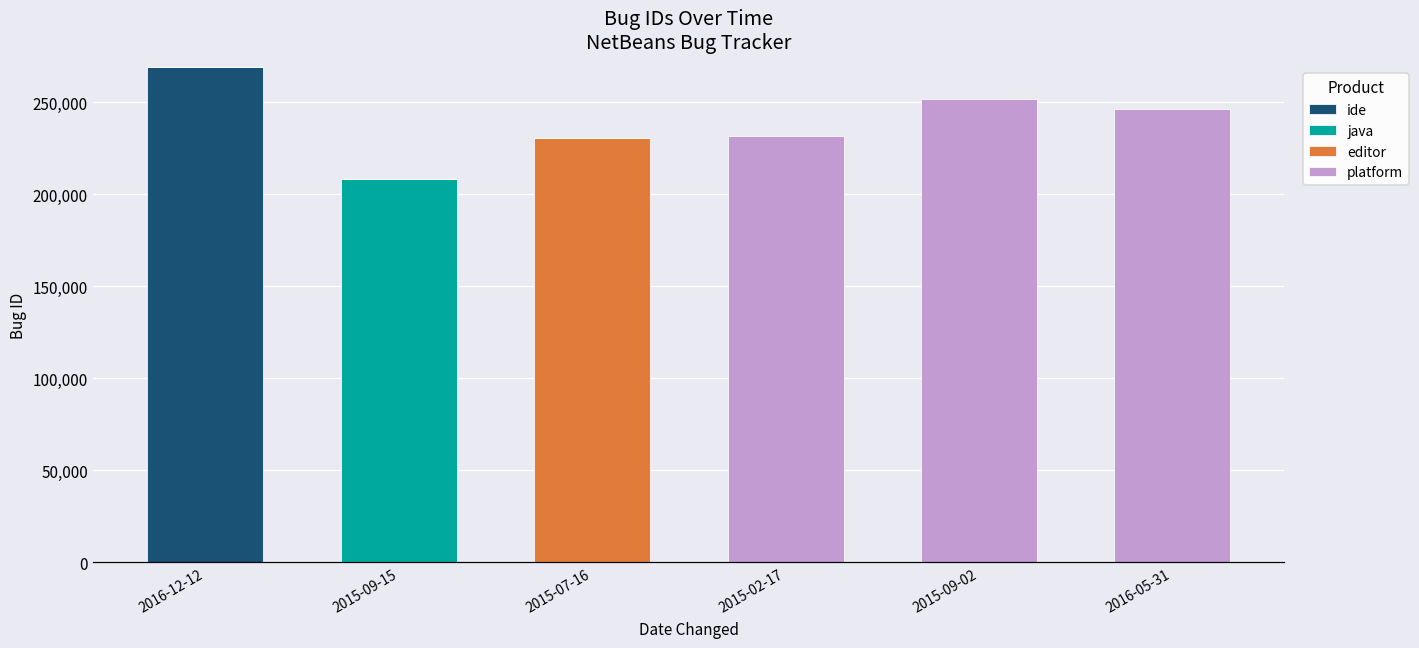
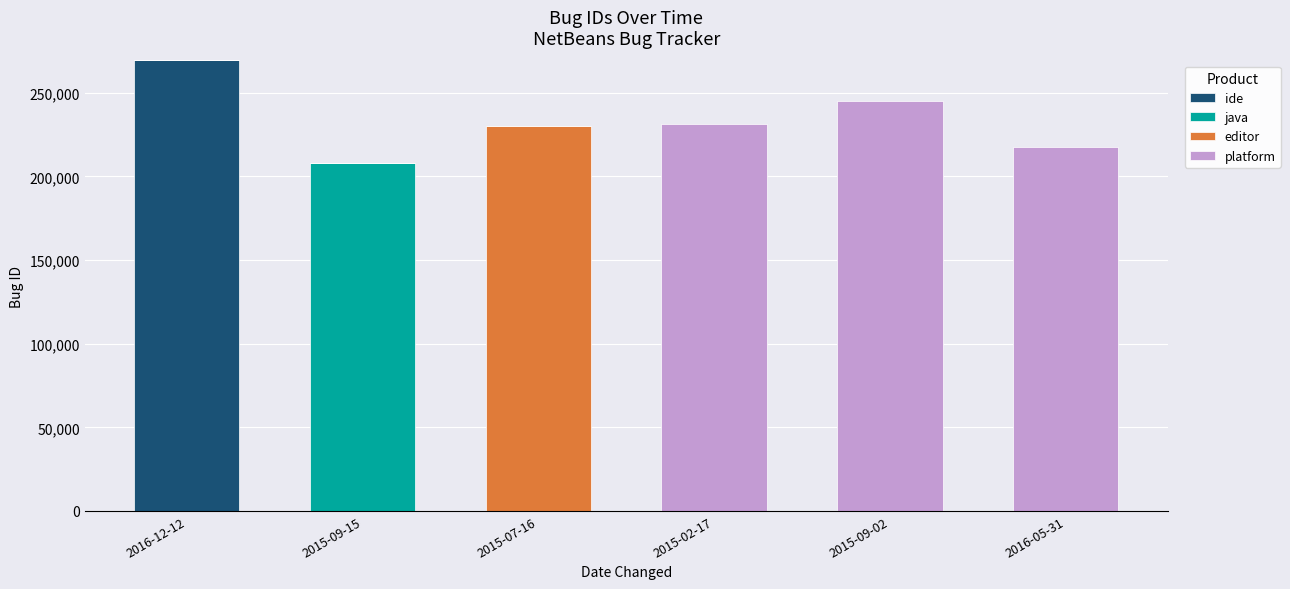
  {
    "ide": {
      "2016-12-12": "269,000",
      "2015-09-15": "0",
      "2015-07-16": "0",
      "2015-02-17": "0",
      "2015-09-02": "0",
      "2016-05-31": "0"
    },
    "platform": {
-     "2015-09-02": "252,000",
-     "2016-05-31": "247,000"
+     "2015-09-02": "245,000",
+     "2016-05-31": "218,000"
    }
  }
